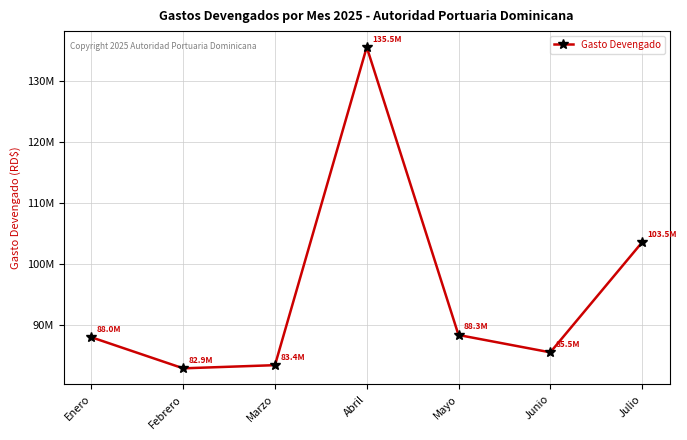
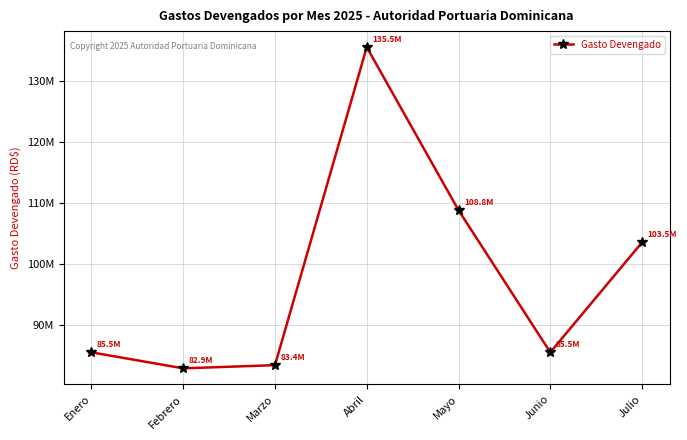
  {
-   "Enero": "88.0M",
+   "Enero": "85.5M",
    "Febrero": "82.9M",
    "Marzo": "83.4M",
    "Abril": "135.5M",
-   "Mayo": "88.3M",
+   "Mayo": "108.8M",
    "Junio": "85.5M",
    "Julio": "103.5M"
  }
